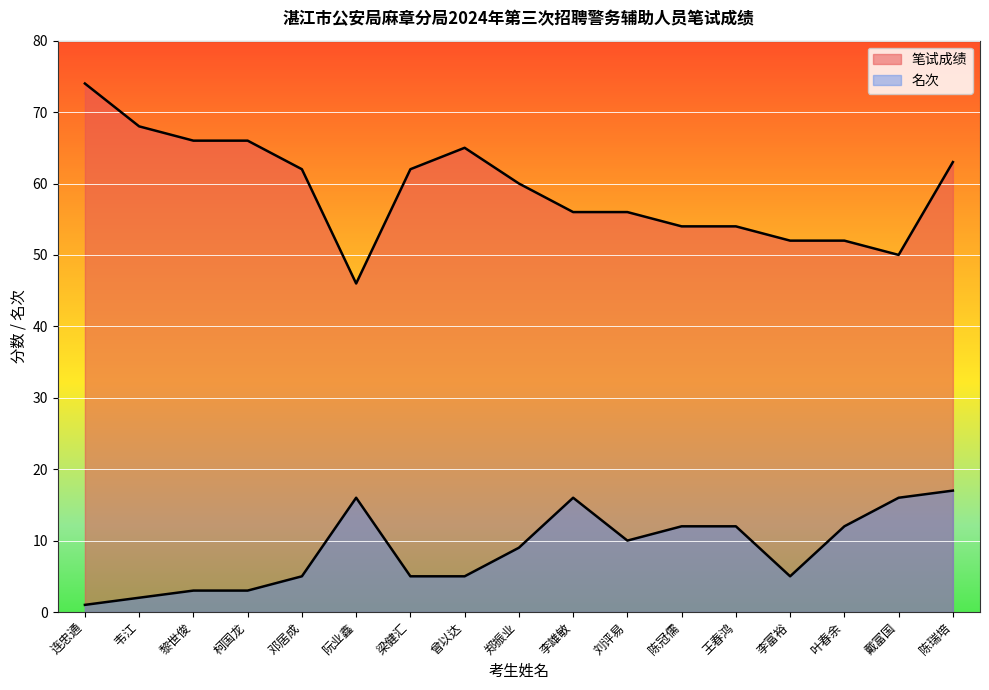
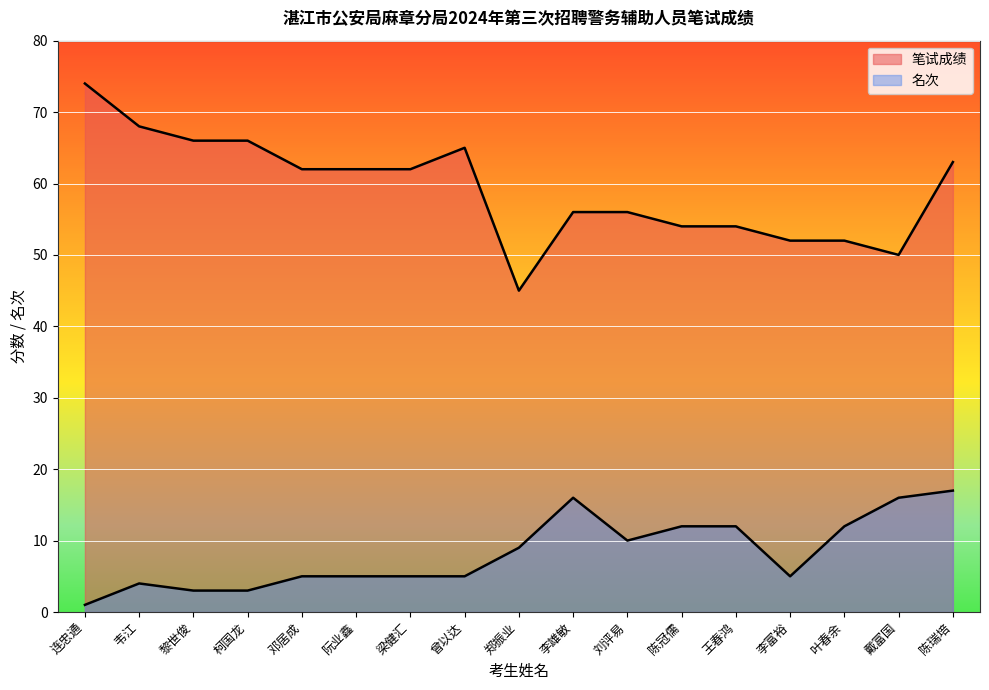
  {
    "笔试成绩": {
      "连忠通": 74,
      "韦江": 68,
      "黎世俊": 66,
      "柯国龙": 66,
      "邓居成": 62,
-     "阮业鑫": 46,
+     "阮业鑫": 62,
      "梁健汇": 62,
      "曾以达": 65,
-     "郑振业": 60,
+     "郑振业": 45,
      "李雄敏": 56,
      "刘评易": 56,
      "陈冠儒": 54,
      "王春鸿": 54,
      "李富裕": 52,
      "叶春余": 52,
      "戴富国": 50,
      "陈瑞培": 63
    },
    "名次": {
      "连忠通": 1,
-     "韦江": 2,
+     "韦江": 4,
      "黎世俊": 3,
      "柯国龙": 3,
      "邓居成": 5,
-     "阮业鑫": 16,
+     "阮业鑫": 5,
      "梁健汇": 5,
      "曾以达": 5,
      "郑振业": 9,
      "李雄敏": 16,
      "刘评易": 10,
      "陈冠儒": 12,
      "王春鸿": 12,
      "李富裕": 5,
      "叶春余": 12,
      "戴富国": 16,
      "陈瑞培": 17
    }
  }
